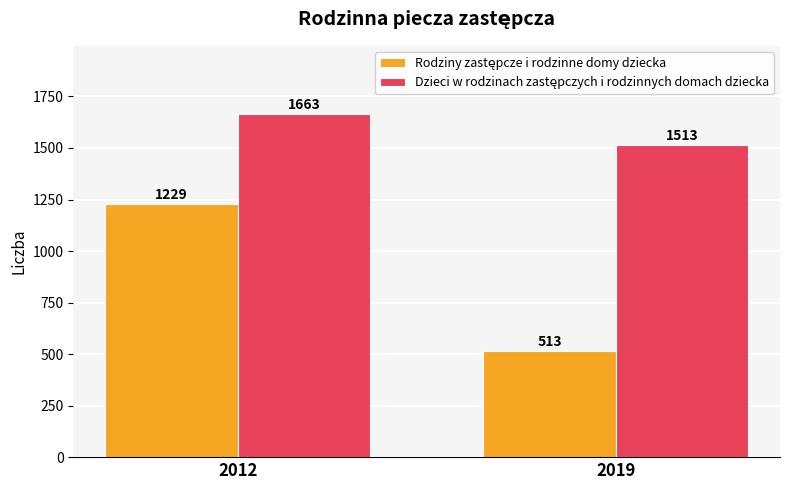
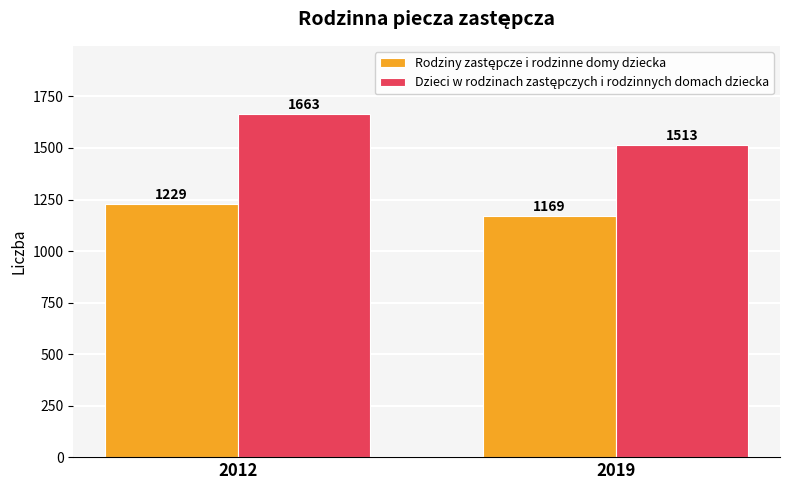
  {
    "Rodziny zastępcze i rodzinne domy dziecka": {
      "2012": 1229,
-     "2019": 513
+     "2019": 1169
    },
    "Dzieci w rodzinach zastępczych i rodzinnych domach dziecka": {
      "2012": 1663,
      "2019": 1513
    }
  }
